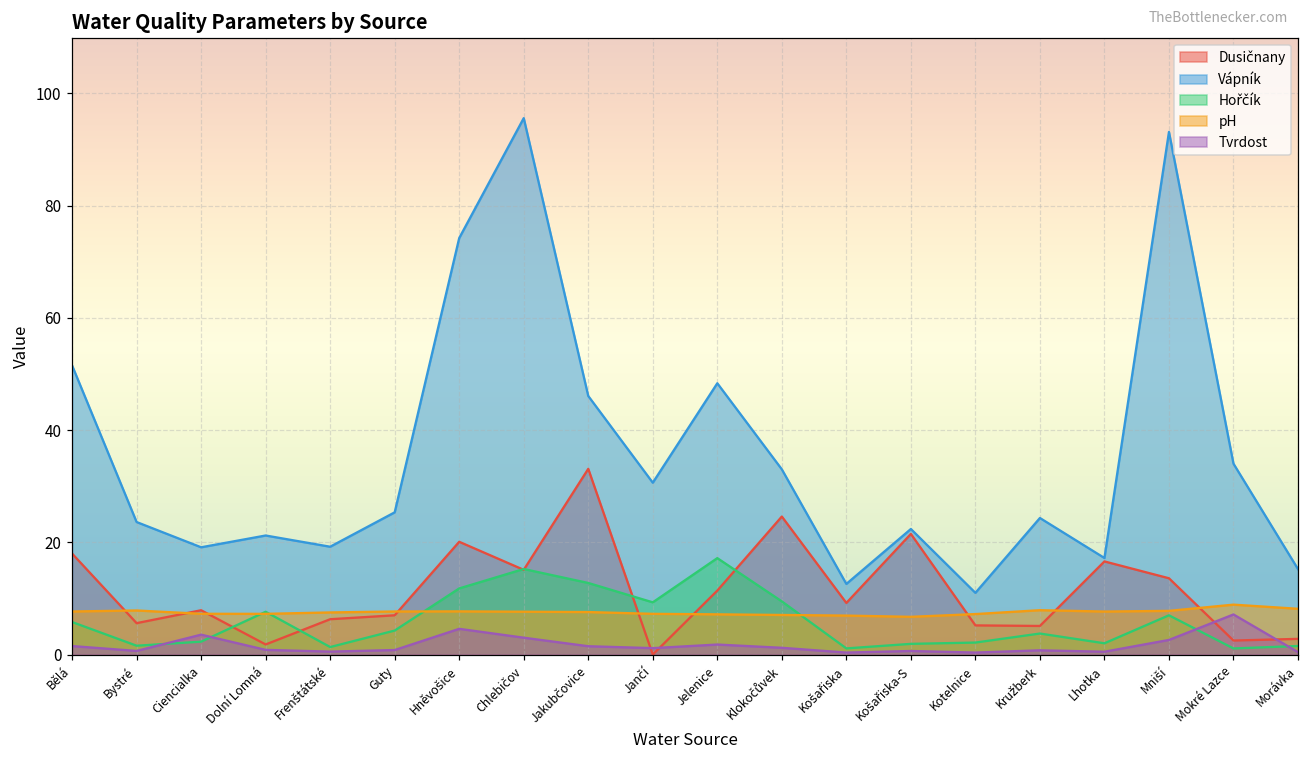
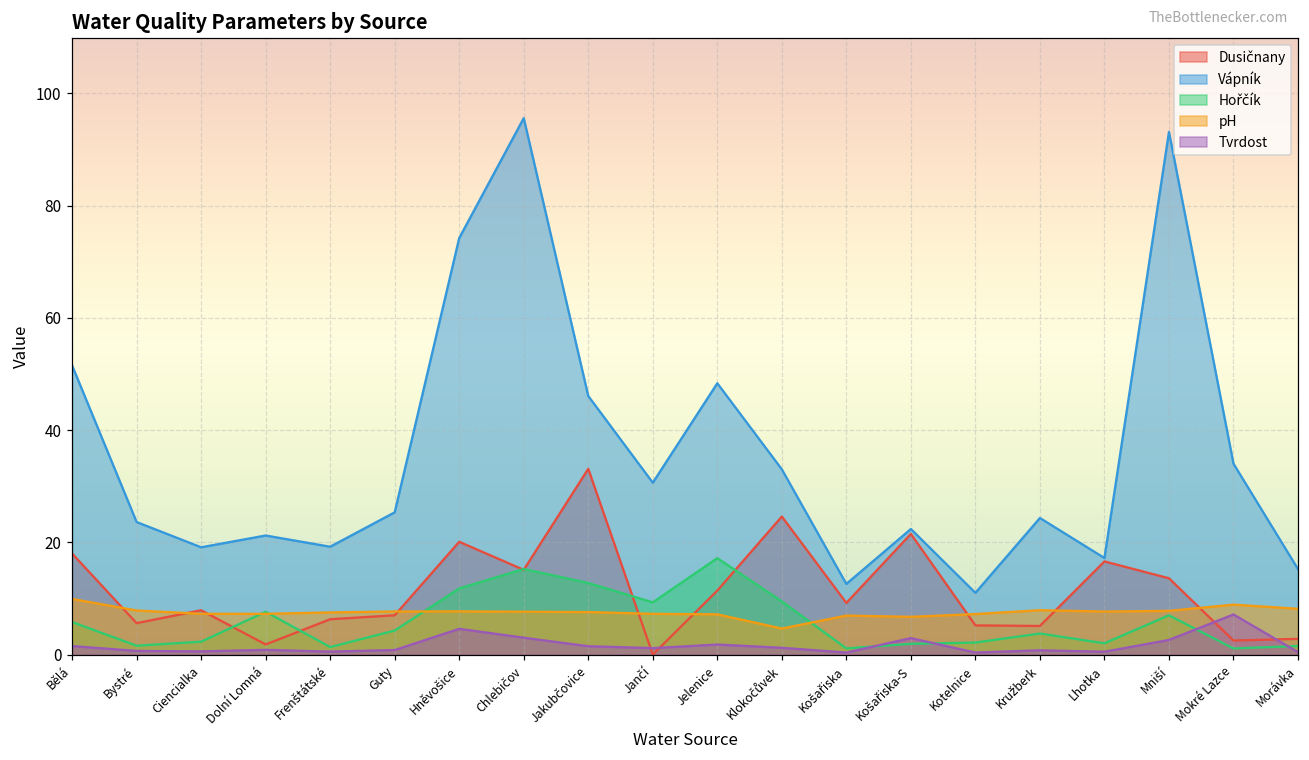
  {
    "Dusičnany": {
      "Bělá": 18,
      "Bystré": 6,
      "Ciencialka": 8,
      "Dolní Lomná": 2,
      "Frenštátské": 6,
      "Guty": 7,
      "Hněvošice": 20,
      "Jakubčovice": 33,
      "Jančí": 0,
      "Jelenice": 11,
      "Klokočůvek": 25,
      "Košařiska": 9,
      "Košařiska-S": 22,
      "Kotelnice": 5,
      "Kružberk": 5,
      "Lhotka": 17,
      "Mniší": 14,
      "Mokré Lazce": 3,
      "Morávka": 3
    },
    "Vápník": {
      "Bělá": 52,
      "Bystré": 24,
      "Ciencialka": 19,
      "Dolní Lomná": 21,
      "Frenštátské": 19,
      "Guty": 25,
      "Hněvošice": 74,
      "Chlebičov": 96,
      "Jakubčovice": 46,
      "Jančí": 31,
      "Jelenice": 48,
      "Klokočůvek": 33,
      "Košařiska": 13,
      "Košařiska-S": 22,
      "Kotelnice": 11,
      "Kružberk": 24,
      "Lhotka": 17,
      "Mniší": 93,
      "Mokré Lazce": 34,
      "Morávka": 15
    },
    "Hořčík": {
      "Bělá": 6,
      "Bystré": 2,
      "Ciencialka": 2,
      "Frenštátské": 1,
      "Guty": 4,
      "Hněvošice": 12,
      "Jakubčovice": 13,
      "Jančí": 9,
      "Jelenice": 17,
      "Klokočůvek": 9,
      "Košařiska": 1,
      "Košařiska-S": 2,
      "Kotelnice": 2,
      "Kružberk": 4,
      "Lhotka": 2,
      "Mniší": 7,
      "Mokré Lazce": 1,
      "Morávka": 2
    },
    "pH": {
-     "Bělá": 8,
+     "Bělá": 10,
      "Bystré": 8,
      "Ciencialka": 7,
      "Frenštátské": 8,
      "Guty": 8,
      "Hněvošice": 8,
      "Chlebičov": 8,
      "Jakubčovice": 8,
      "Jančí": 7,
      "Jelenice": 7,
-     "Klokočůvek": 7,
+     "Klokočůvek": 5,
      "Košařiska": 7,
      "Košařiska-S": 7,
      "Kotelnice": 7,
      "Kružberk": 8,
      "Lhotka": 8,
      "Mniší": 8,
      "Mokré Lazce": 9,
      "Morávka": 8
    },
    "Tvrdost": {
      "Bělá": 2,
      "Bystré": 1,
-     "Ciencialka": 4,
+     "Ciencialka": 1,
      "Dolní Lomná": 1,
      "Frenštátské": 1,
      "Guty": 1,
      "Hněvošice": 5,
      "Chlebičov": 3,
      "Jakubčovice": 1,
      "Jančí": 1,
      "Jelenice": 2,
      "Klokočůvek": 1,
      "Košařiska": 0,
-     "Košařiska-S": 1,
+     "Košařiska-S": 3,
      "Kotelnice": 0,
      "Kružberk": 1,
      "Lhotka": 1,
      "Mniší": 3,
      "Mokré Lazce": 7,
      "Morávka": 0
    }
  }
